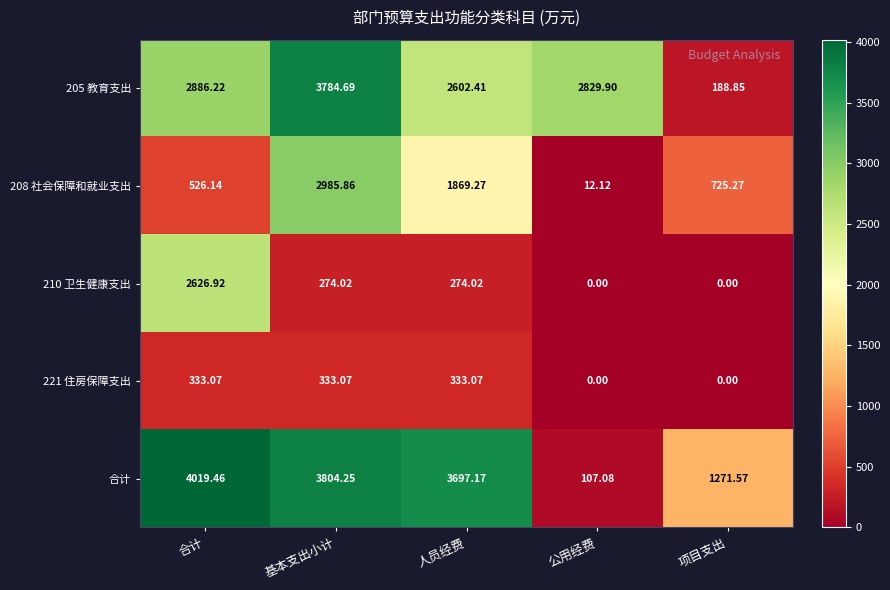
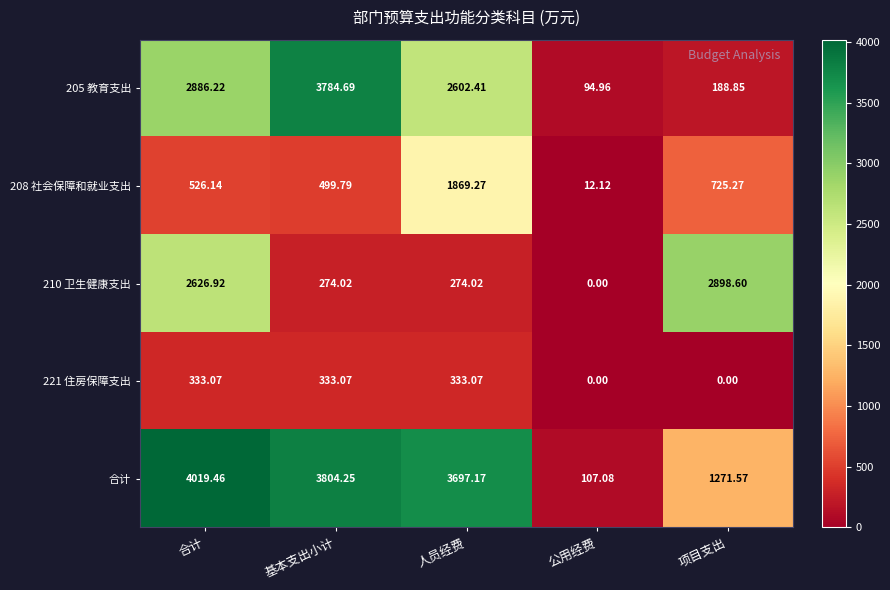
  {
    "205 教育支出": {
      "合计": 2886.22,
      "基本支出小计": 3784.69,
      "人员经费": 2602.41,
-     "公用经费": 2829.90
+     "公用经费": 94.96
    },
    "208 社会保障和就业支出": {
      "合计": 526.14,
-     "基本支出小计": 2985.86,
+     "基本支出小计": 499.79,
      "人员经费": 1869.27,
      "公用经费": 12.12,
      "项目支出": 725.27
    },
    "210 卫生健康支出": {
      "合计": 2626.92,
      "基本支出小计": 274.02,
      "人员经费": 274.02,
      "公用经费": 0.00,
-     "项目支出": 0.00
+     "项目支出": 2898.60
    },
    "221 住房保障支出": {
      "合计": 333.07,
      "基本支出小计": 333.07,
      "人员经费": 333.07,
      "公用经费": 0.00,
      "项目支出": 0.00
    },
    "合计": {
      "合计": 4019.46,
      "基本支出小计": 3804.25,
      "人员经费": 3697.17,
      "公用经费": 107.08,
      "项目支出": 1271.57
    }
  }
